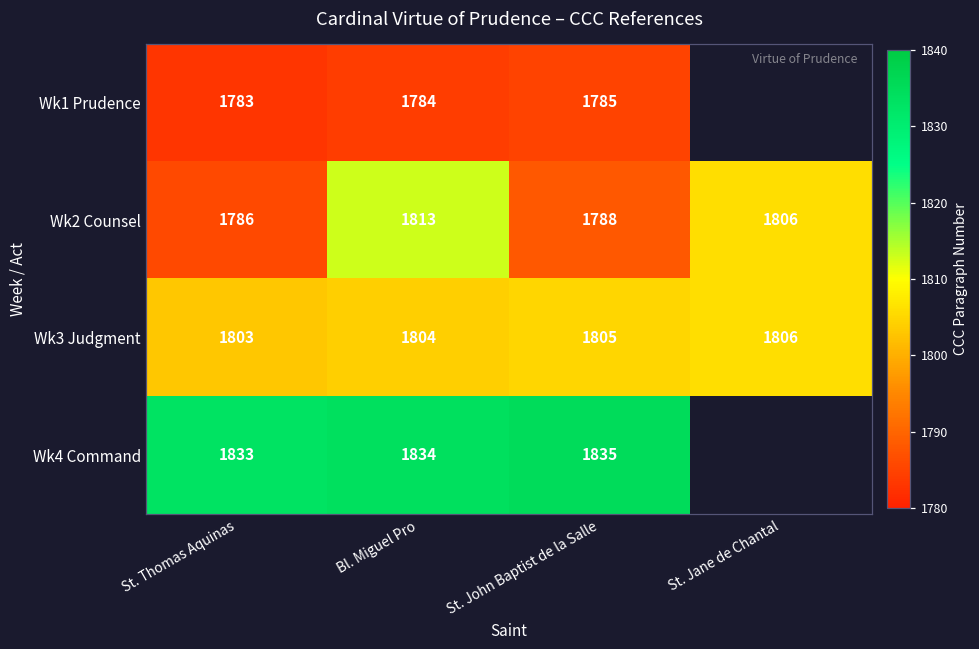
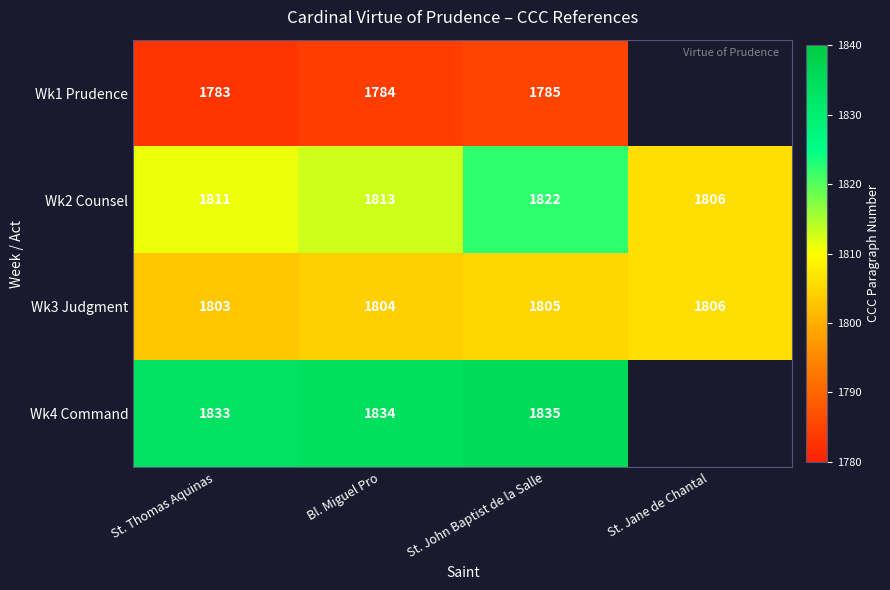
  {
    "Wk1 Prudence": {
      "St. Thomas Aquinas": 1783,
      "Bl. Miguel Pro": 1784,
      "St. John Baptist de la Salle": 1785
    },
    "Wk2 Counsel": {
-     "St. Thomas Aquinas": 1786,
+     "St. Thomas Aquinas": 1811,
      "Bl. Miguel Pro": 1813,
-     "St. John Baptist de la Salle": 1788,
+     "St. John Baptist de la Salle": 1822,
      "St. Jane de Chantal": 1806
    },
    "Wk3 Judgment": {
      "St. Thomas Aquinas": 1803,
      "Bl. Miguel Pro": 1804,
      "St. John Baptist de la Salle": 1805,
      "St. Jane de Chantal": 1806
    },
    "Wk4 Command": {
      "St. Thomas Aquinas": 1833,
      "Bl. Miguel Pro": 1834,
      "St. John Baptist de la Salle": 1835
    }
  }
